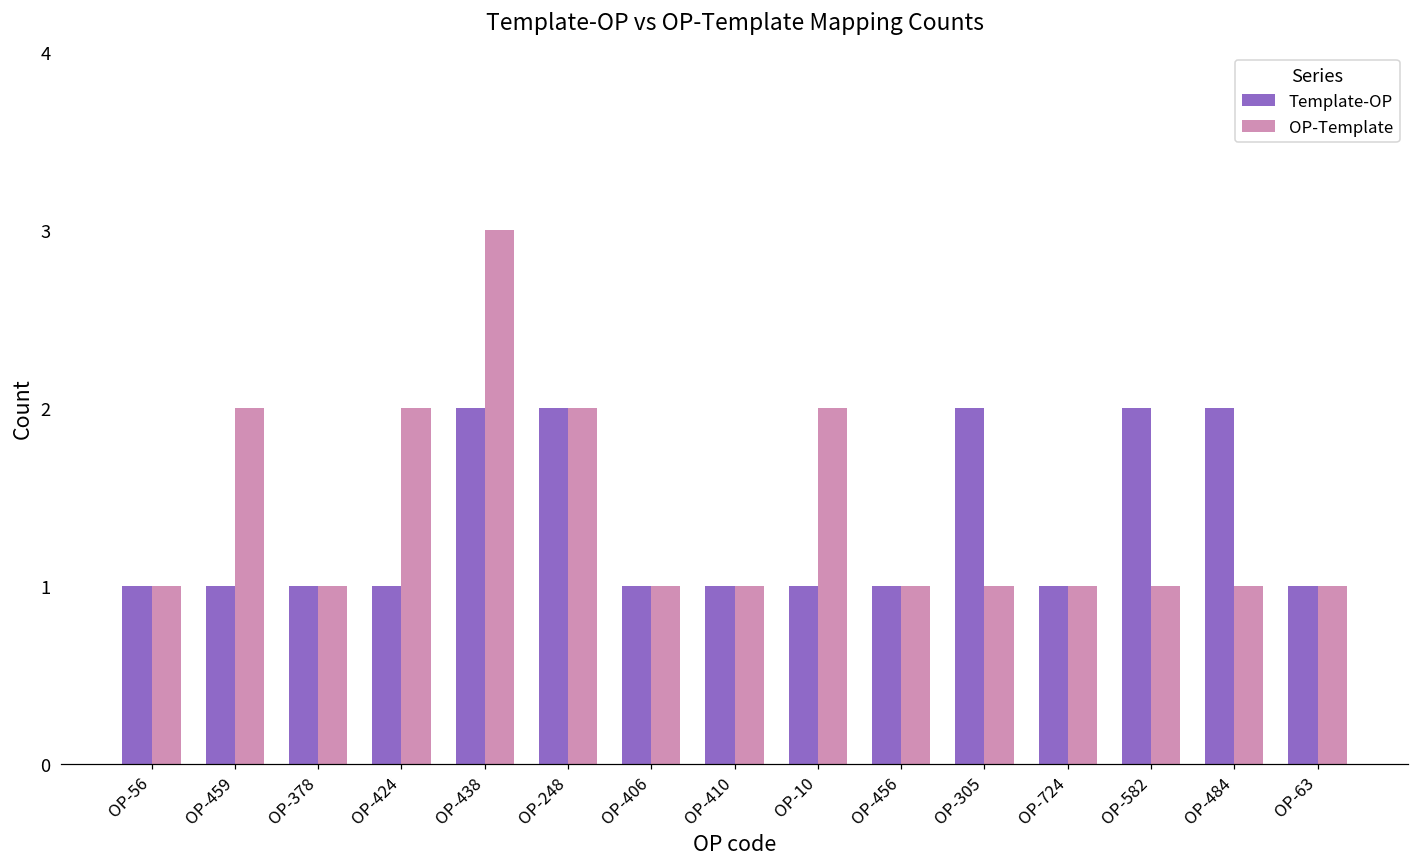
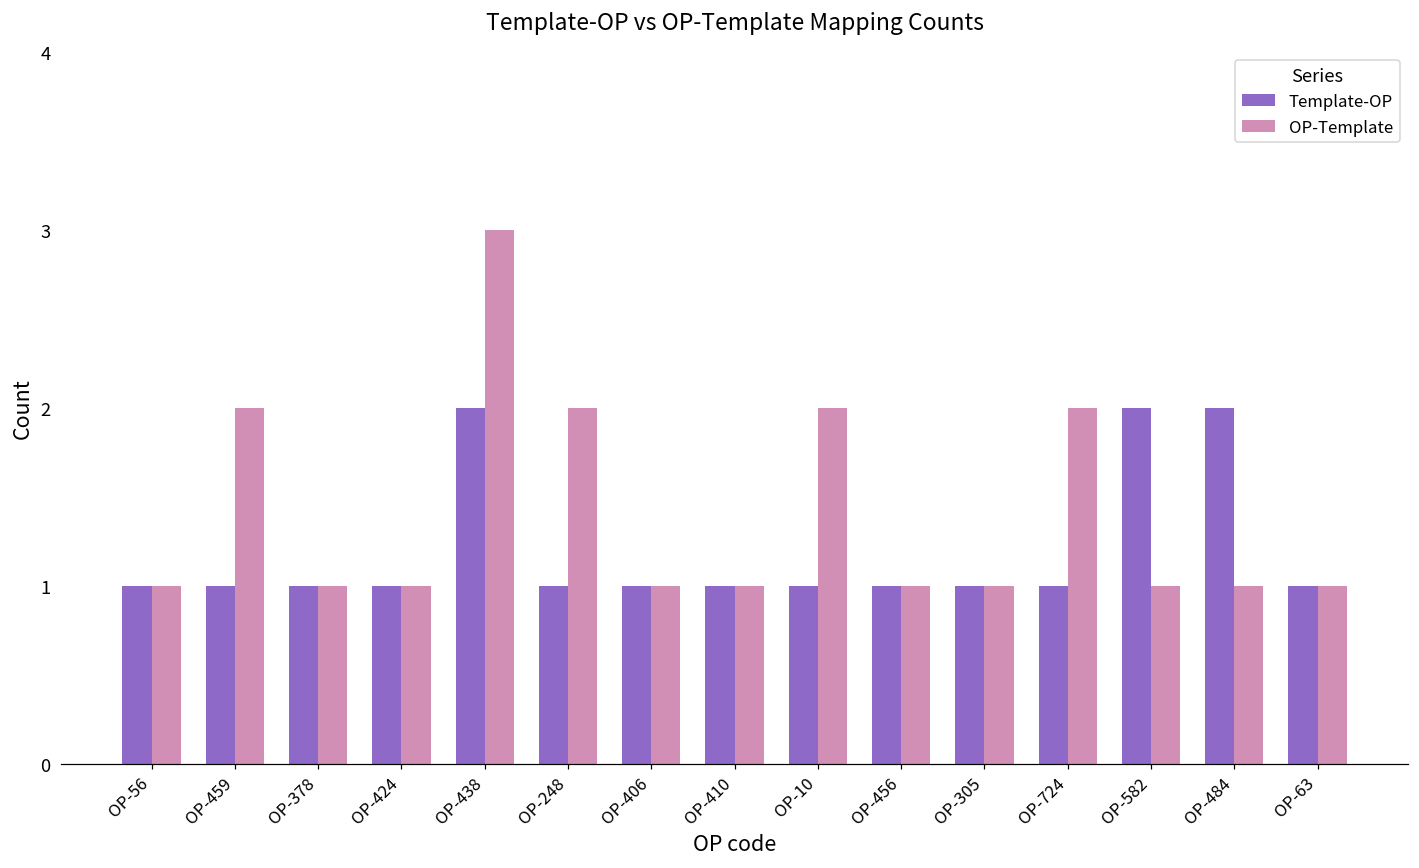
  {
    "Template-OP": {
      "OP-56": 1,
      "OP-459": 1,
      "OP-378": 1,
      "OP-424": 1,
      "OP-438": 2,
-     "OP-248": 2,
+     "OP-248": 1,
      "OP-406": 1,
      "OP-410": 1,
      "OP-10": 1,
      "OP-456": 1,
-     "OP-305": 2,
+     "OP-305": 1,
      "OP-724": 1,
      "OP-582": 2,
      "OP-484": 2,
      "OP-63": 1
    },
    "OP-Template": {
      "OP-56": 1,
      "OP-459": 2,
      "OP-378": 1,
-     "OP-424": 2,
+     "OP-424": 1,
      "OP-438": 3,
      "OP-248": 2,
      "OP-406": 1,
      "OP-410": 1,
      "OP-10": 2,
      "OP-456": 1,
      "OP-305": 1,
-     "OP-724": 1,
+     "OP-724": 2,
      "OP-582": 1,
      "OP-484": 1,
      "OP-63": 1
    }
  }
